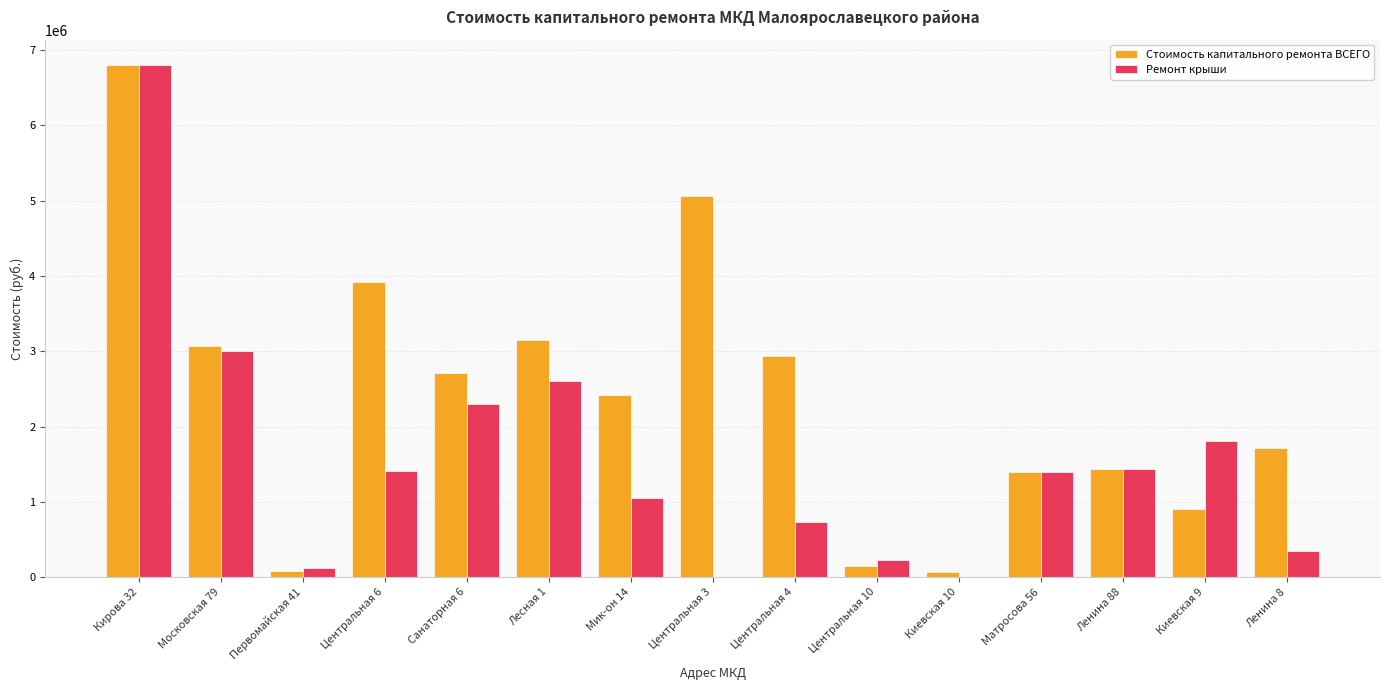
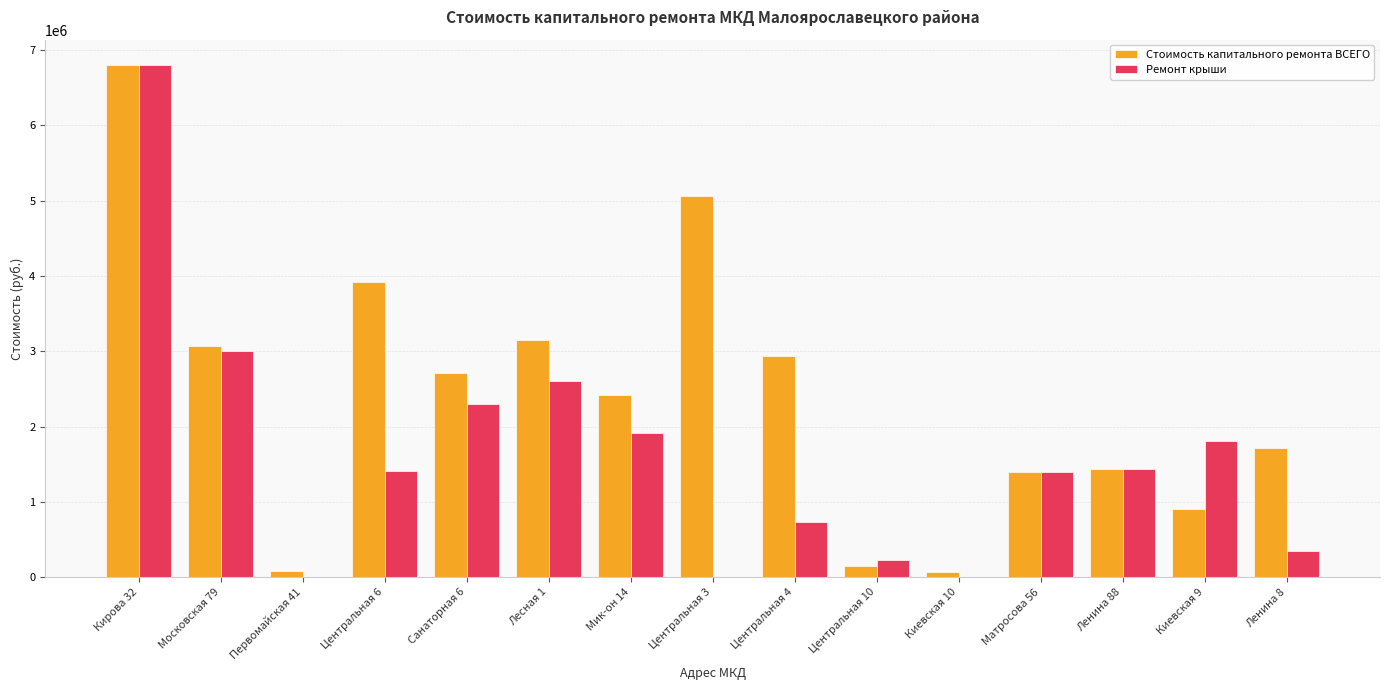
  {
    "Стоимость капитального ремонта ВСЕГО": {
      "Кирова 32": 6800000,
      "Московская 79": 3100000,
      "Первомайская 41": 100000,
      "Центральная 6": 3900000,
      "Санаторная 6": 2700000,
      "Лесная 1": 3100000,
      "Мик-он 14": 2400000,
      "Центральная 3": 5100000,
      "Центральная 4": 2900000,
      "Центральная 10": 200000,
      "Киевская 10": 100000,
      "Матросова 56": 1400000,
      "Ленина 88": 1400000,
      "Киевская 9": 900000,
      "Ленина 8": 1700000
    },
    "Ремонт крыши": {
      "Кирова 32": 6800000,
      "Московская 79": 3000000,
-     "Первомайская 41": 100000,
+     "Первомайская 41": 0,
      "Центральная 6": 1400000,
      "Санаторная 6": 2300000,
      "Лесная 1": 2600000,
-     "Мик-он 14": 1100000,
+     "Мик-он 14": 1900000,
      "Центральная 3": 0,
      "Центральная 4": 700000,
      "Центральная 10": 200000,
      "Киевская 10": 0,
      "Матросова 56": 1400000,
      "Ленина 88": 1400000,
      "Киевская 9": 1800000,
      "Ленина 8": 300000
    }
  }
